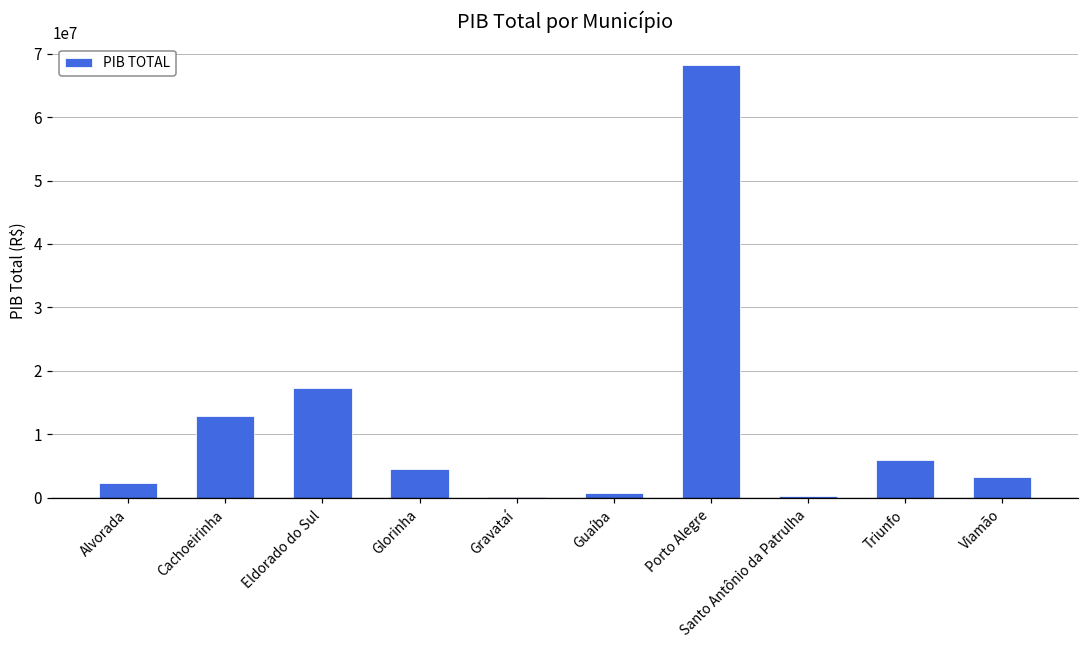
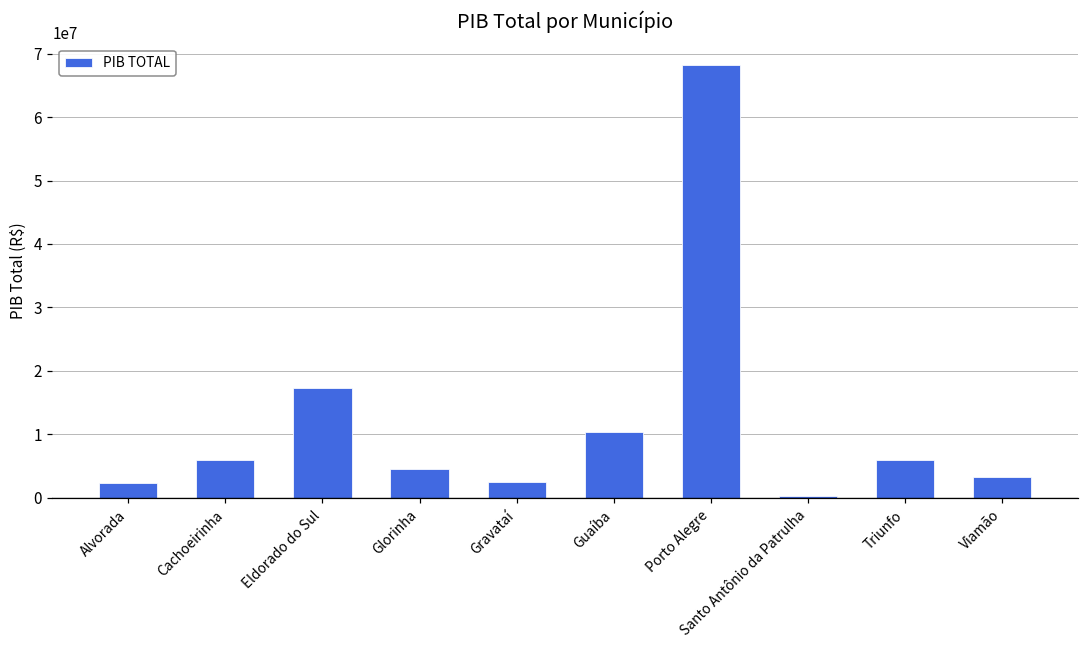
  {
    "Alvorada": 2000000,
-   "Cachoeirinha": 13000000,
+   "Cachoeirinha": 6000000,
    "Eldorado do Sul": 17000000,
    "Glorinha": 5000000,
-   "Gravataí": 0,
-   "Guaíba": 1000000,
+   "Gravataí": 3000000,
+   "Guaíba": 10000000,
    "Porto Alegre": 68000000,
    "Triunfo": 6000000,
    "Viamão": 3000000
  }
